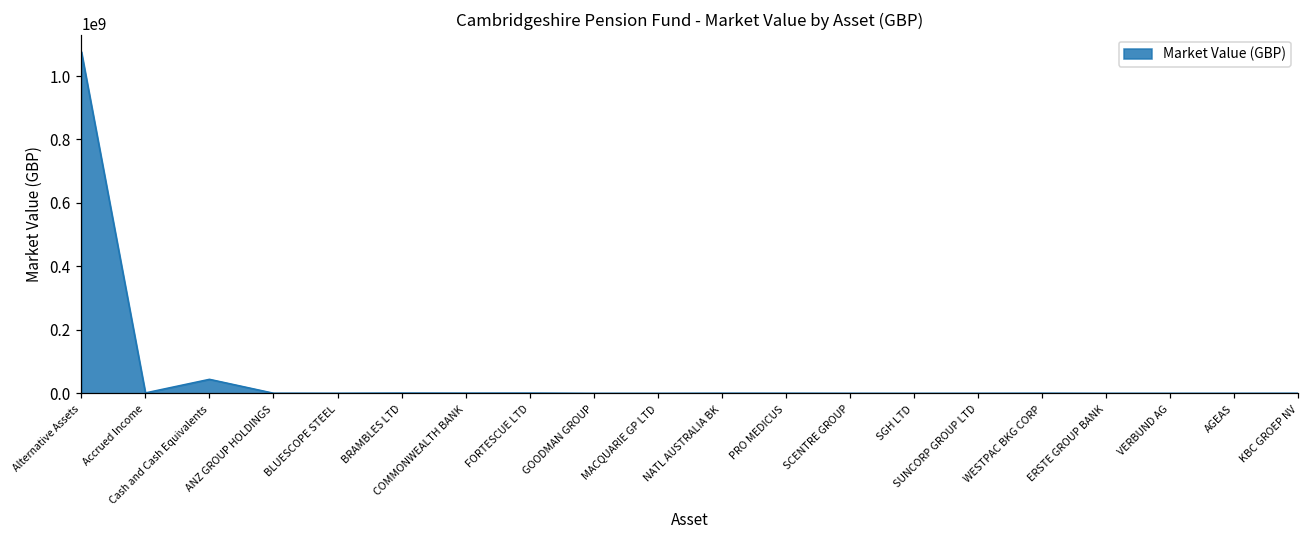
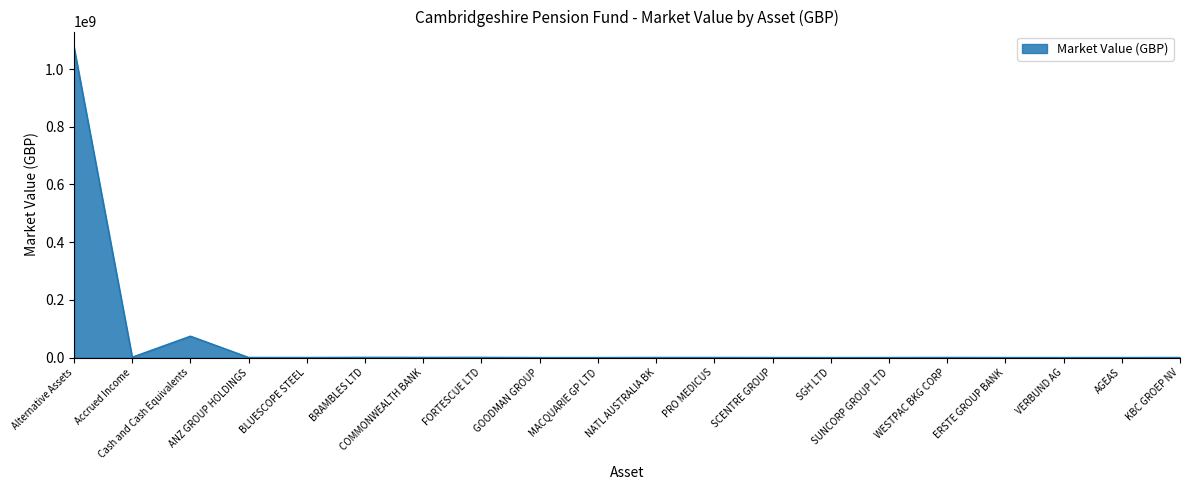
  {
    "Alternative Assets": 1080000000,
    "Accrued Income": 0,
-   "Cash and Cash Equivalents": 40000000,
+   "Cash and Cash Equivalents": 70000000,
    "ANZ GROUP HOLDINGS": 0,
    "BLUESCOPE STEEL": 0,
    "BRAMBLES LTD": 0,
    "COMMONWEALTH BANK": 0,
    "FORTESCUE LTD": 0,
    "GOODMAN GROUP": 0,
    "MACQUARIE GP LTD": 0,
    "NATL AUSTRALIA BK": 0,
    "PRO MEDICUS": 0,
    "SCENTRE GROUP": 0,
    "SGH LTD": 0,
    "SUNCORP GROUP LTD": 0,
    "WESTPAC BKG CORP": 0,
    "ERSTE GROUP BANK": 0,
    "VERBUND AG": 0,
    "AGEAS": 0,
    "KBC GROEP NV": 0
  }
